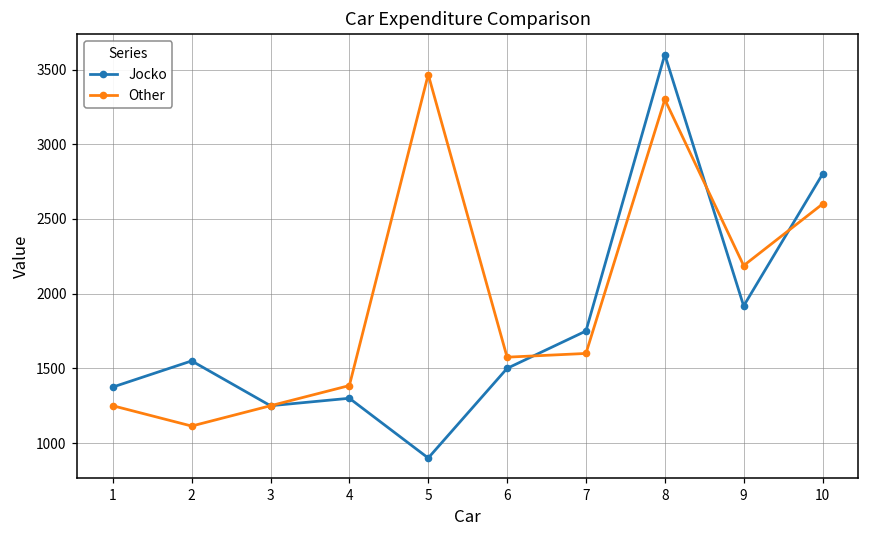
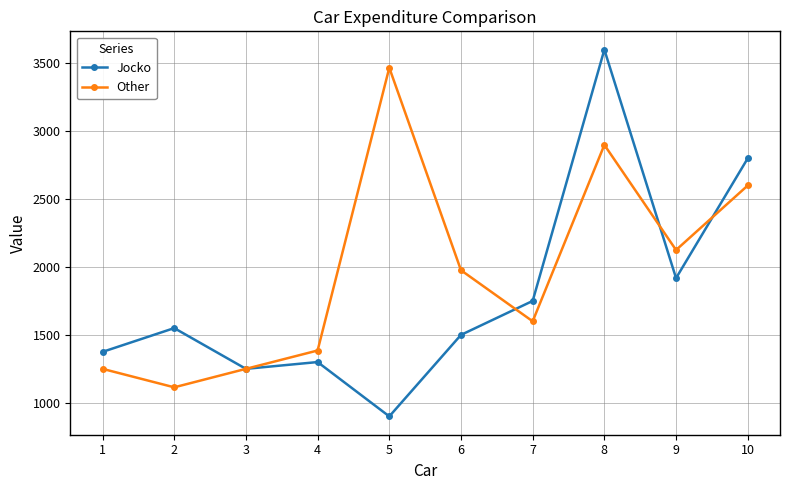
  {
    "Jocko": {
      "1": 1380,
      "2": 1550,
      "4": 1300,
      "5": 900,
      "6": 1500,
      "7": 1750,
      "8": 3600,
      "9": 1920,
      "10": 2800
    },
    "Other": {
      "1": 1250,
      "2": 1110,
      "4": 1390,
      "5": 3470,
-     "6": 1580,
+     "6": 1980,
      "7": 1600,
-     "8": 3300,
-     "9": 2190,
+     "8": 2900,
+     "9": 2130,
      "10": 2600
    }
  }
